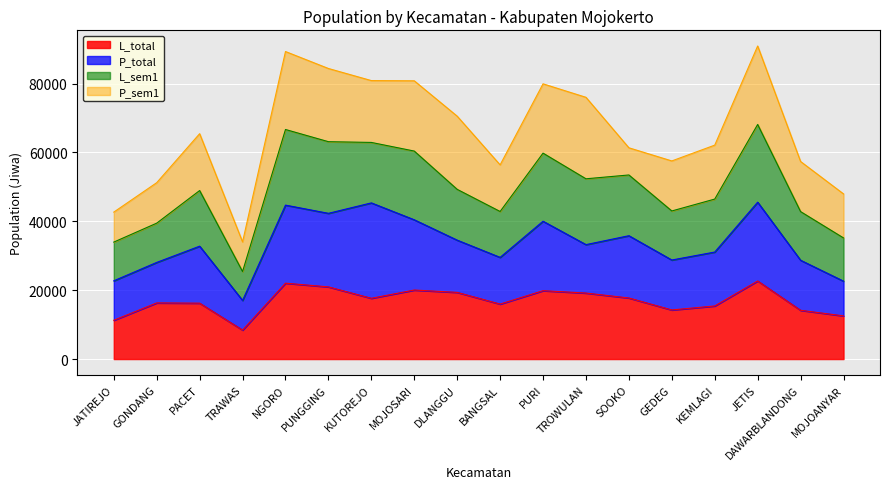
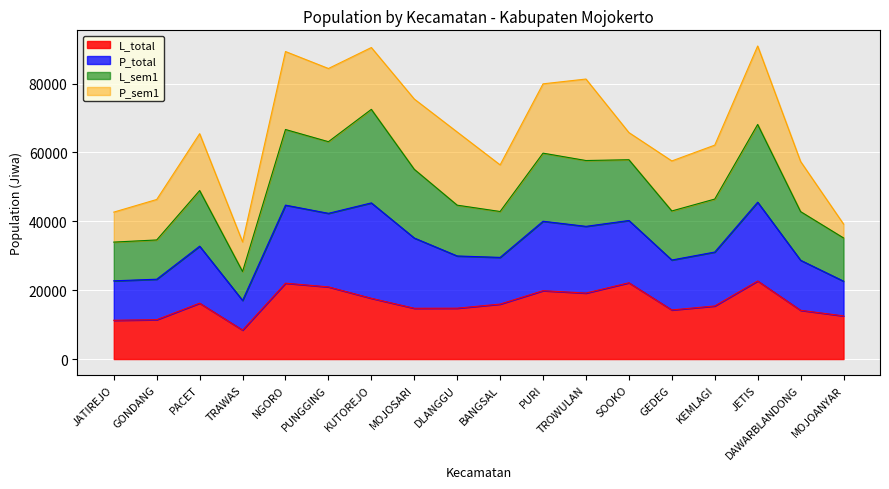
  {
    "L_total": {
      "JATIREJO": 11000,
-     "GONDANG": 16000,
+     "GONDANG": 11000,
      "PACET": 16000,
      "TRAWAS": 8000,
      "NGORO": 22000,
      "PUNGGING": 21000,
      "KUTOREJO": 18000,
-     "MOJOSARI": 20000,
-     "DLANGGU": 19000,
+     "MOJOSARI": 15000,
+     "DLANGGU": 15000,
      "BANGSAL": 16000,
      "PURI": 20000,
      "TROWULAN": 19000,
-     "SOOKO": 18000,
+     "SOOKO": 22000,
      "GEDEG": 14000,
      "KEMLAGI": 15000,
      "JETIS": 23000,
      "DAWARBLANDONG": 14000,
      "MOJOANYAR": 13000
    },
    "P_total": {
      "JATIREJO": 11000,
      "GONDANG": 12000,
      "PACET": 17000,
      "TRAWAS": 9000,
      "NGORO": 23000,
      "PUNGGING": 21000,
      "KUTOREJO": 28000,
      "MOJOSARI": 20000,
      "DLANGGU": 15000,
      "BANGSAL": 14000,
      "PURI": 20000,
-     "TROWULAN": 14000,
+     "TROWULAN": 19000,
      "SOOKO": 18000,
      "GEDEG": 14000,
      "KEMLAGI": 16000,
      "JETIS": 23000,
      "DAWARBLANDONG": 15000,
      "MOJOANYAR": 10000
    },
    "L_sem1": {
      "JATIREJO": 11000,
      "GONDANG": 11000,
      "PACET": 16000,
      "TRAWAS": 8000,
      "NGORO": 22000,
      "PUNGGING": 21000,
-     "KUTOREJO": 18000,
+     "KUTOREJO": 27000,
      "MOJOSARI": 20000,
      "DLANGGU": 15000,
      "BANGSAL": 13000,
      "PURI": 20000,
      "TROWULAN": 19000,
      "SOOKO": 18000,
      "GEDEG": 14000,
      "KEMLAGI": 15000,
      "JETIS": 23000,
      "DAWARBLANDONG": 14000,
      "MOJOANYAR": 13000
    },
    "P_sem1": {
      "JATIREJO": 9000,
      "GONDANG": 12000,
      "PACET": 17000,
      "TRAWAS": 9000,
      "NGORO": 23000,
      "PUNGGING": 21000,
      "KUTOREJO": 18000,
      "MOJOSARI": 20000,
      "DLANGGU": 21000,
      "BANGSAL": 14000,
      "PURI": 20000,
      "TROWULAN": 24000,
      "SOOKO": 8000,
      "GEDEG": 15000,
      "KEMLAGI": 16000,
      "JETIS": 23000,
      "DAWARBLANDONG": 15000,
-     "MOJOANYAR": 13000
+     "MOJOANYAR": 4000
    }
  }
